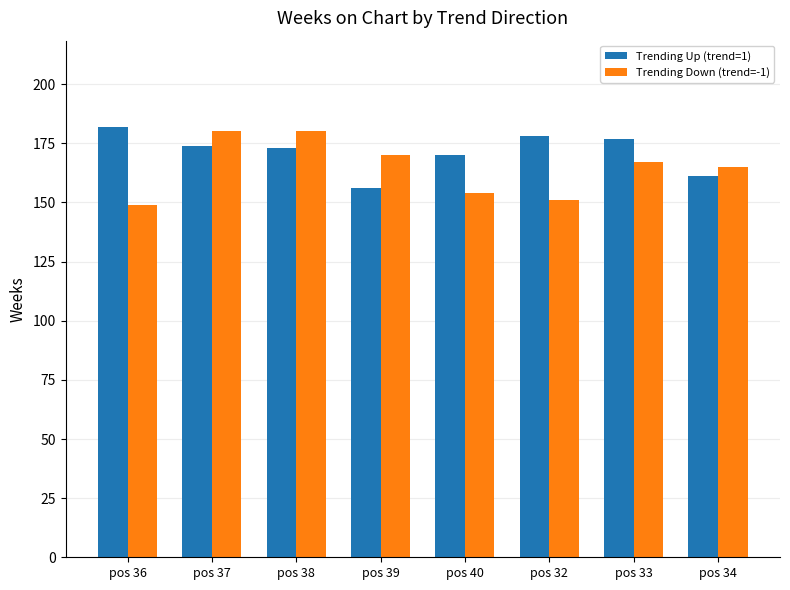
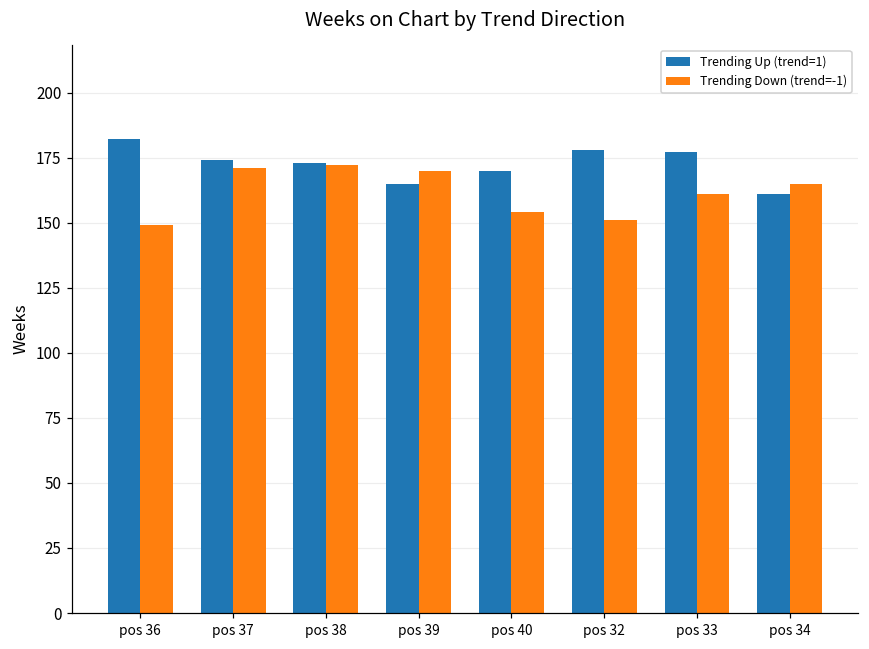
  {
    "Trending Up (trend=1)": {
      "pos 36": 182,
      "pos 37": 174,
      "pos 38": 173,
-     "pos 39": 156,
+     "pos 39": 165,
      "pos 40": 170,
      "pos 32": 178,
      "pos 33": 177,
      "pos 34": 161
    },
    "Trending Down (trend=-1)": {
      "pos 36": 149,
-     "pos 37": 180,
-     "pos 38": 180,
+     "pos 37": 171,
+     "pos 38": 172,
      "pos 39": 170,
      "pos 40": 154,
      "pos 32": 151,
-     "pos 33": 167,
+     "pos 33": 161,
      "pos 34": 165
    }
  }
